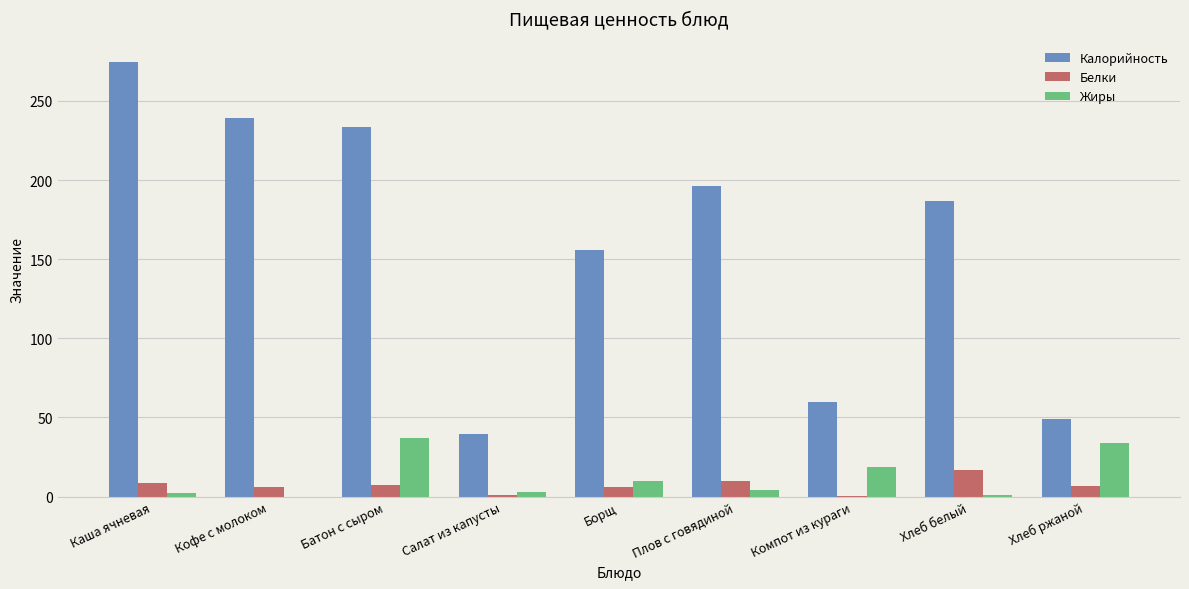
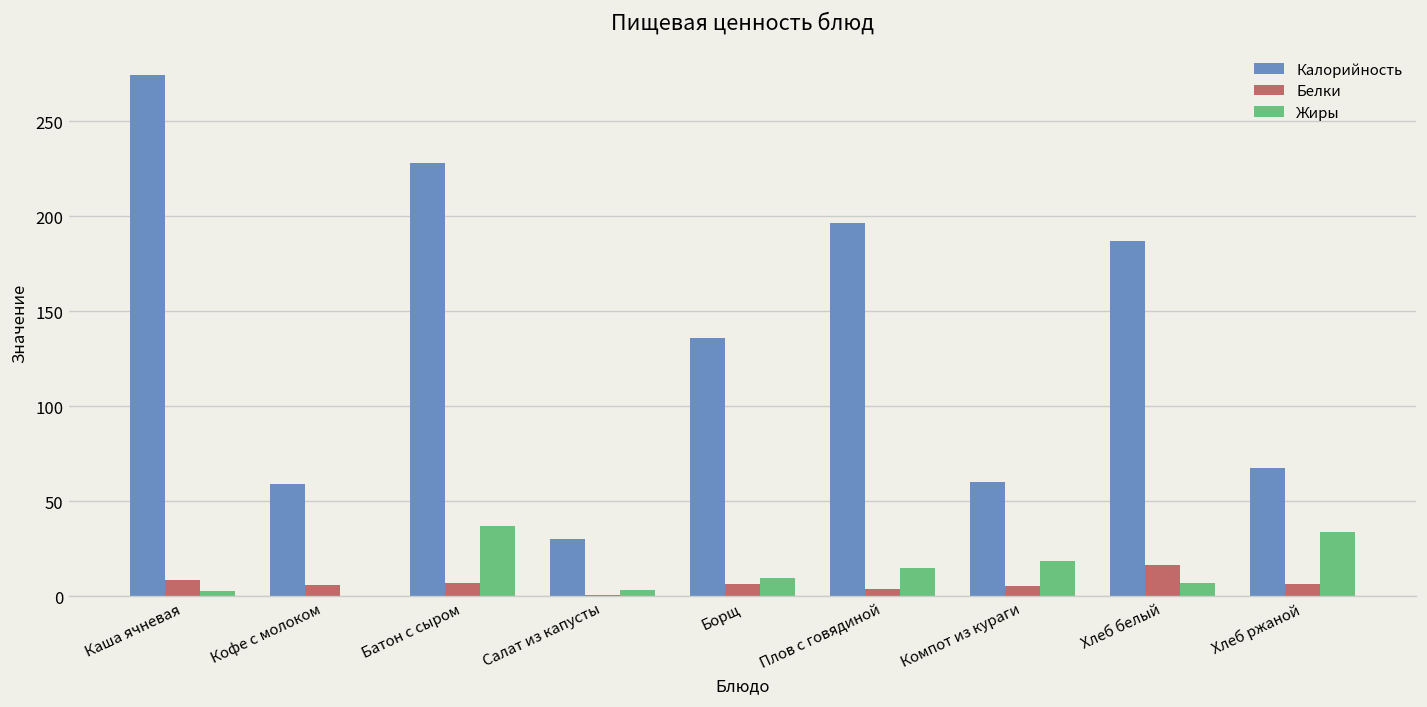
  {
    "Калорийность": {
      "Каша ячневая": 274,
-     "Кофе с молоком": 239,
-     "Батон с сыром": 234,
-     "Салат из капусты": 40,
-     "Борщ": 156,
+     "Кофе с молоком": 59,
+     "Батон с сыром": 228,
+     "Салат из капусты": 30,
+     "Борщ": 136,
      "Плов с говядиной": 196,
      "Компот из кураги": 60,
      "Хлеб белый": 187,
-     "Хлеб ржаной": 49
+     "Хлеб ржаной": 68
    },
    "Белки": {
      "Каша ячневая": 9,
      "Кофе с молоком": 6,
      "Батон с сыром": 7,
      "Борщ": 6,
-     "Плов с говядиной": 10,
-     "Компот из кураги": 0,
+     "Плов с говядиной": 4,
+     "Компот из кураги": 5,
      "Хлеб белый": 17,
      "Хлеб ржаной": 7
    },
    "Жиры": {
      "Каша ячневая": 3,
      "Батон с сыром": 37,
      "Салат из капусты": 3,
      "Борщ": 10,
-     "Плов с говядиной": 4,
+     "Плов с говядиной": 15,
      "Компот из кураги": 19,
-     "Хлеб белый": 1,
+     "Хлеб белый": 7,
      "Хлеб ржаной": 34
    }
  }
